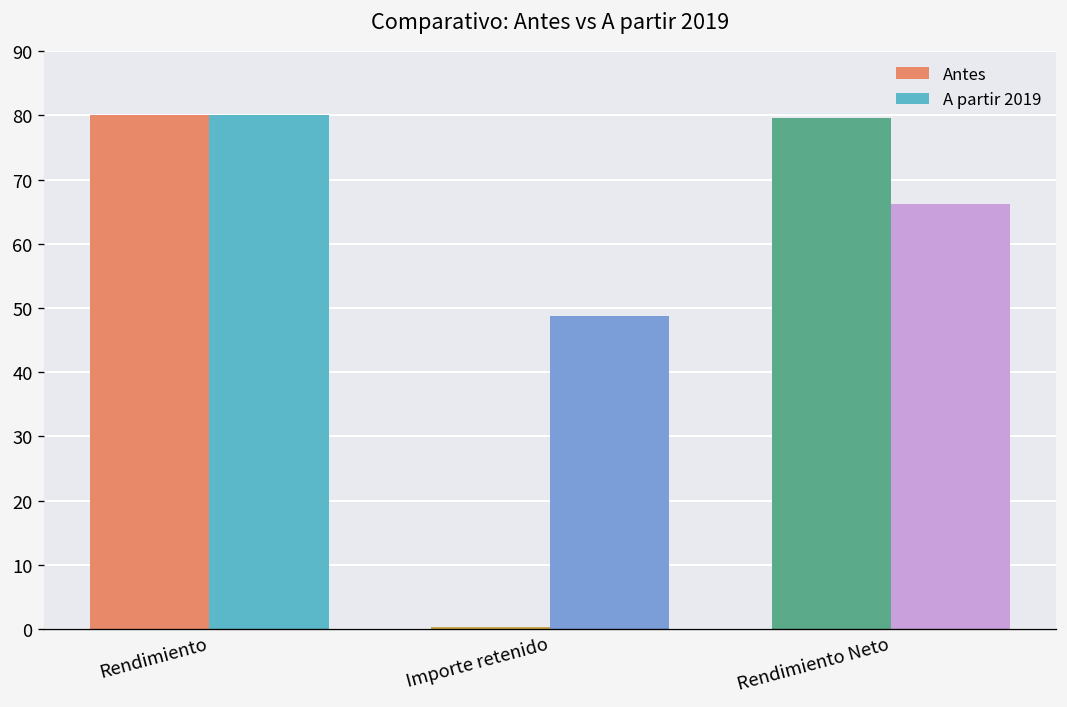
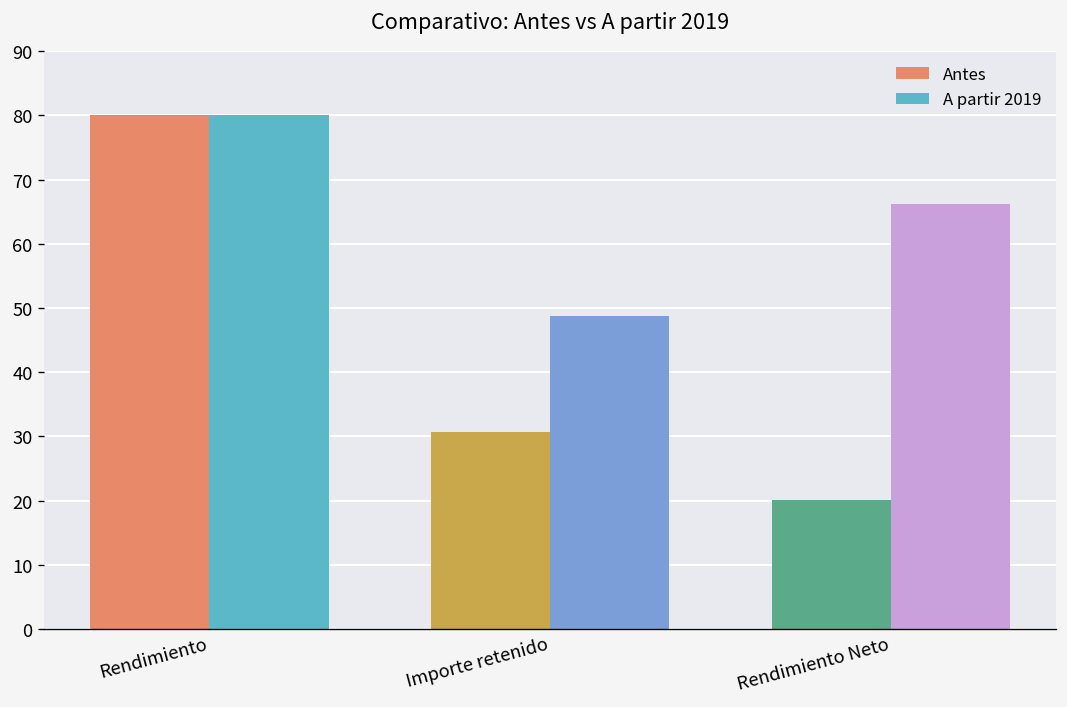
  {
    "Antes": {
      "Rendimiento": 80,
-     "Importe retenido": 0,
-     "Rendimiento Neto": 80
+     "Importe retenido": 31,
+     "Rendimiento Neto": 20
    },
    "A partir 2019": {
      "Rendimiento": 80,
      "Importe retenido": 49,
      "Rendimiento Neto": 66
    }
  }
